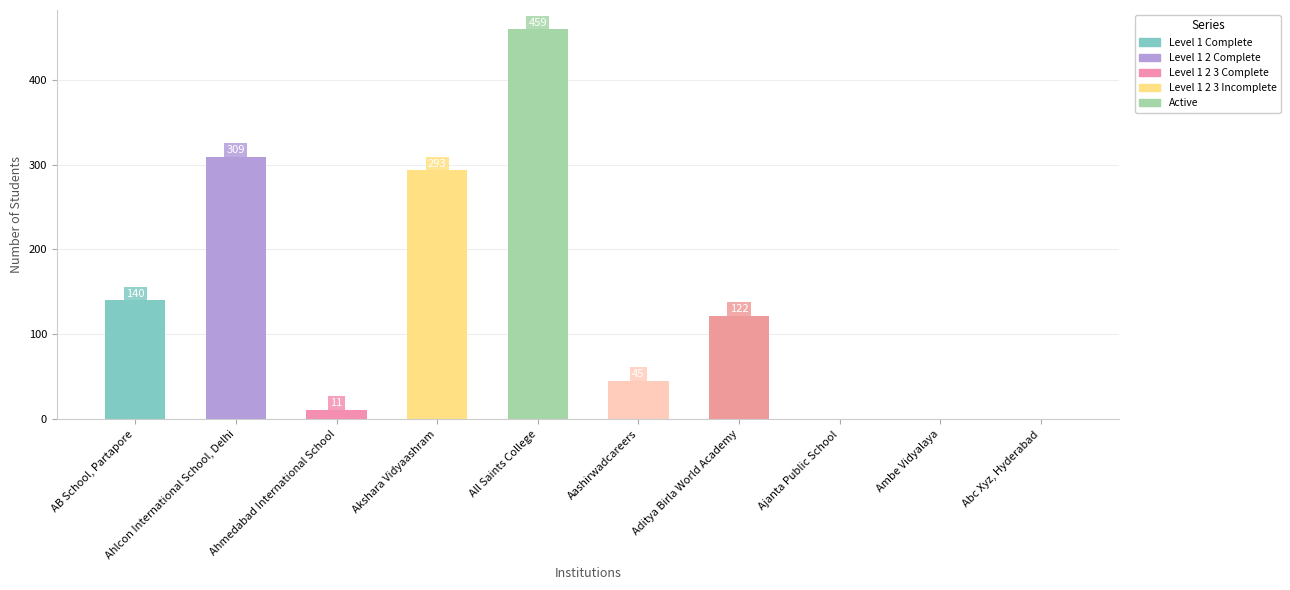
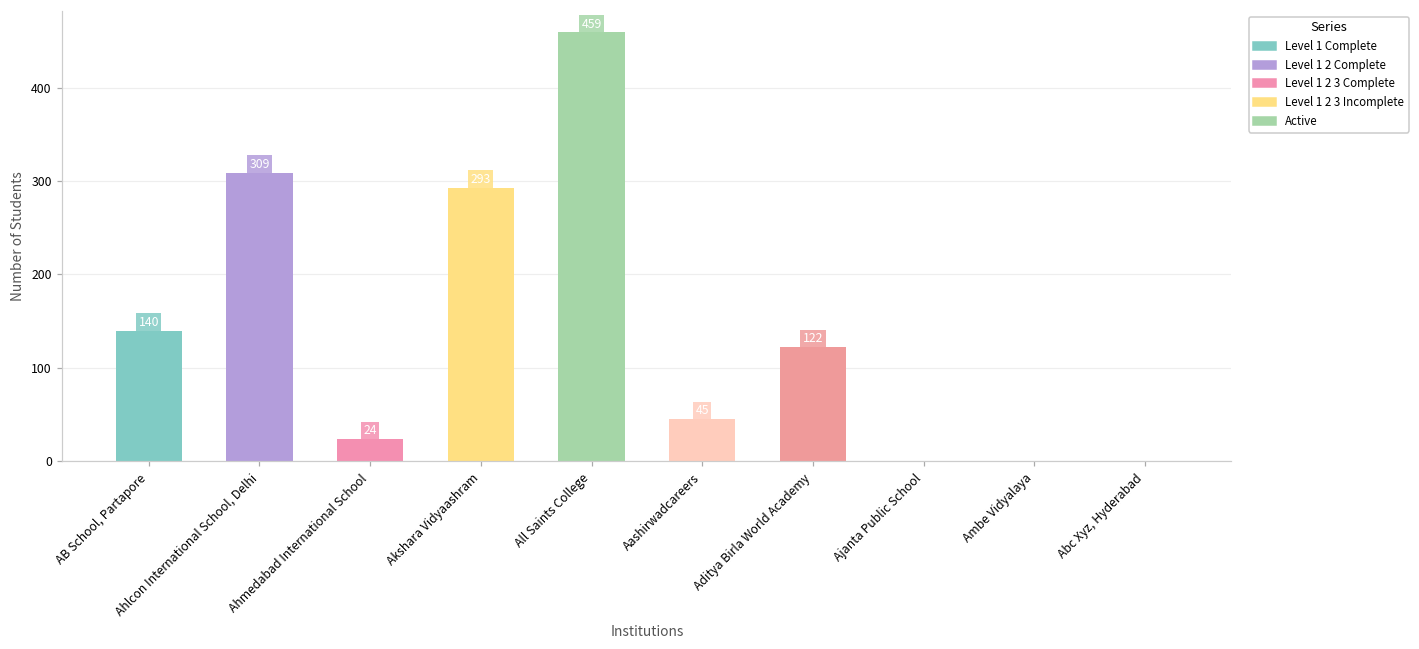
  {
-   "Ahmedabad International School": 11
+   "Ahmedabad International School": 24
  }
